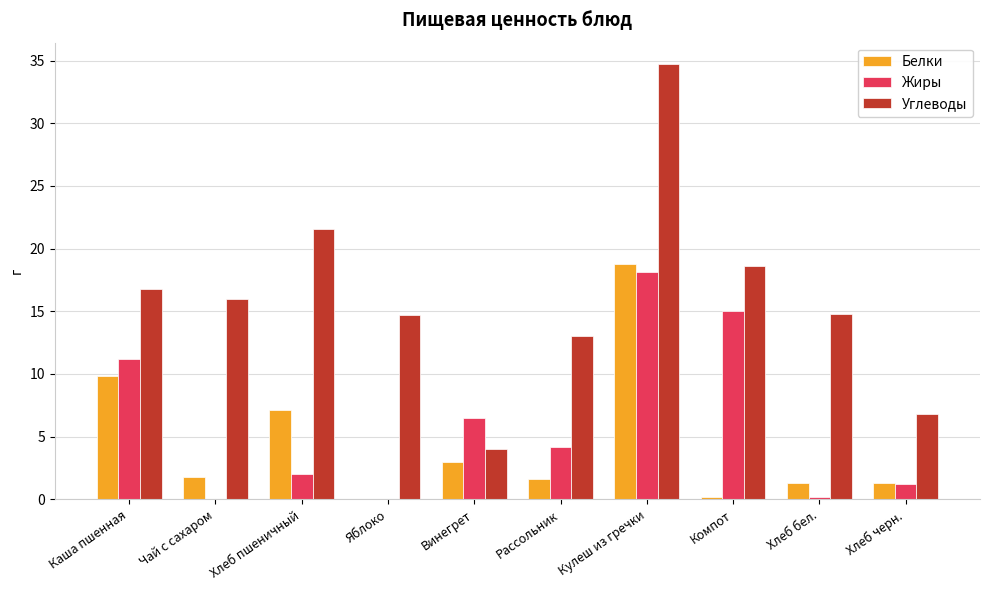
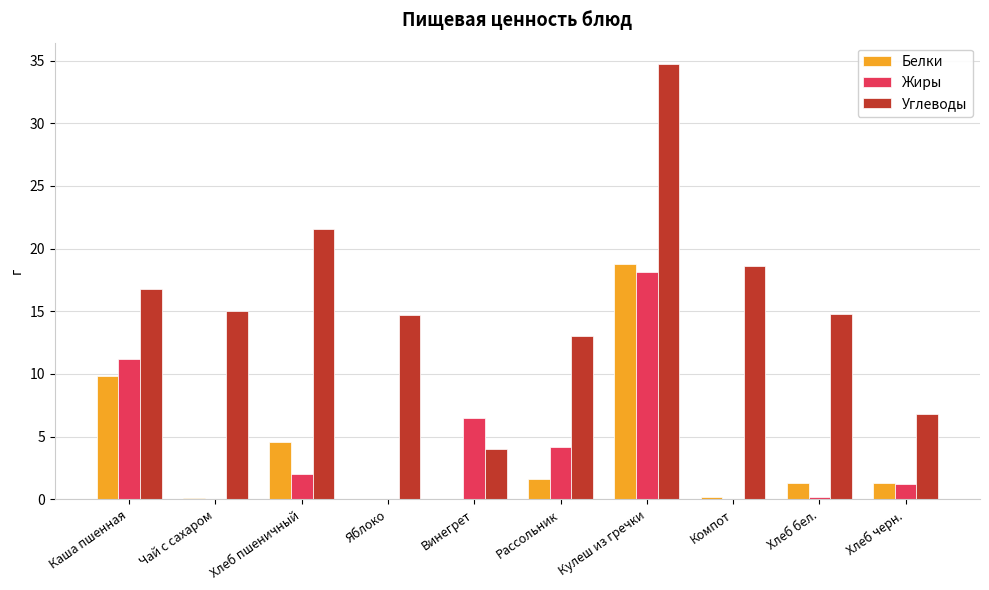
  {
    "Белки": {
      "Каша пшенная": 9.8,
-     "Чай с сахаром": 1.8,
-     "Хлеб пшеничный": 7.1,
+     "Чай с сахаром": 0.1,
+     "Хлеб пшеничный": 4.6,
      "Яблоко": 0.0,
-     "Винегрет": 3,
+     "Винегрет": 0,
      "Рассольник": 1.6,
      "Кулеш из гречки": 18.8,
      "Компот": 0.2,
      "Хлеб бел.": 1.3,
      "Хлеб черн.": 1.3
    },
    "Жиры": {
      "Каша пшенная": 11.2,
      "Чай с сахаром": 0,
      "Хлеб пшеничный": 2,
      "Яблоко": 0,
      "Винегрет": 6.5,
      "Рассольник": 4.2,
      "Кулеш из гречки": 18,
-     "Компот": 15,
+     "Компот": 0,
      "Хлеб бел.": 0.2,
      "Хлеб черн.": 1.2
    },
    "Углеводы": {
      "Каша пшенная": 16.8,
-     "Чай с сахаром": 16,
+     "Чай с сахаром": 15,
      "Хлеб пшеничный": 21.6,
      "Яблоко": 14.7,
      "Винегрет": 4,
      "Рассольник": 13,
      "Кулеш из гречки": 34.7,
      "Компот": 18.6,
      "Хлеб бел.": 14.8,
      "Хлеб черн.": 6.8
    }
  }
